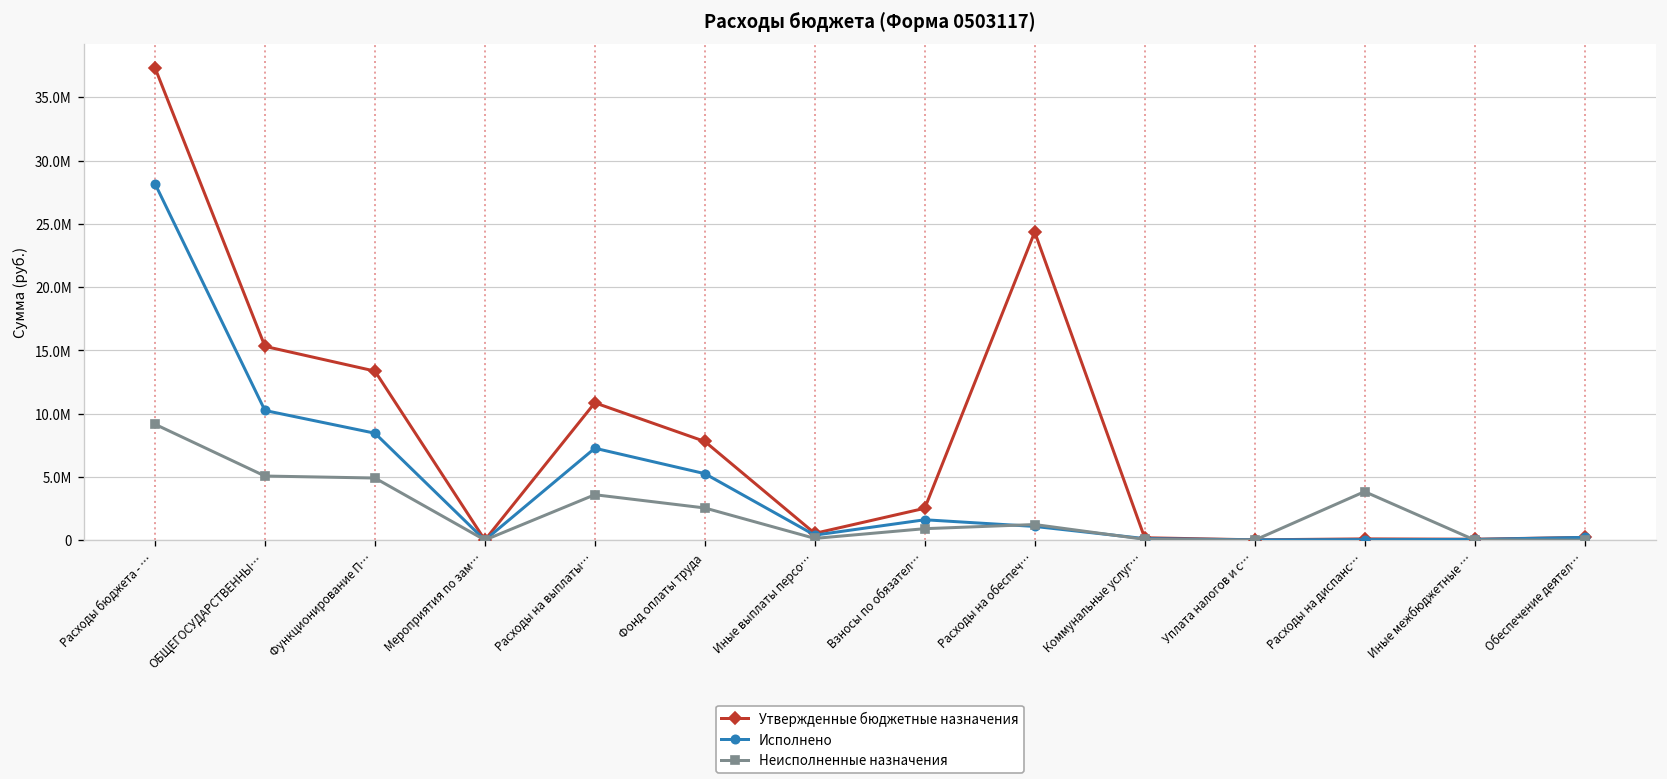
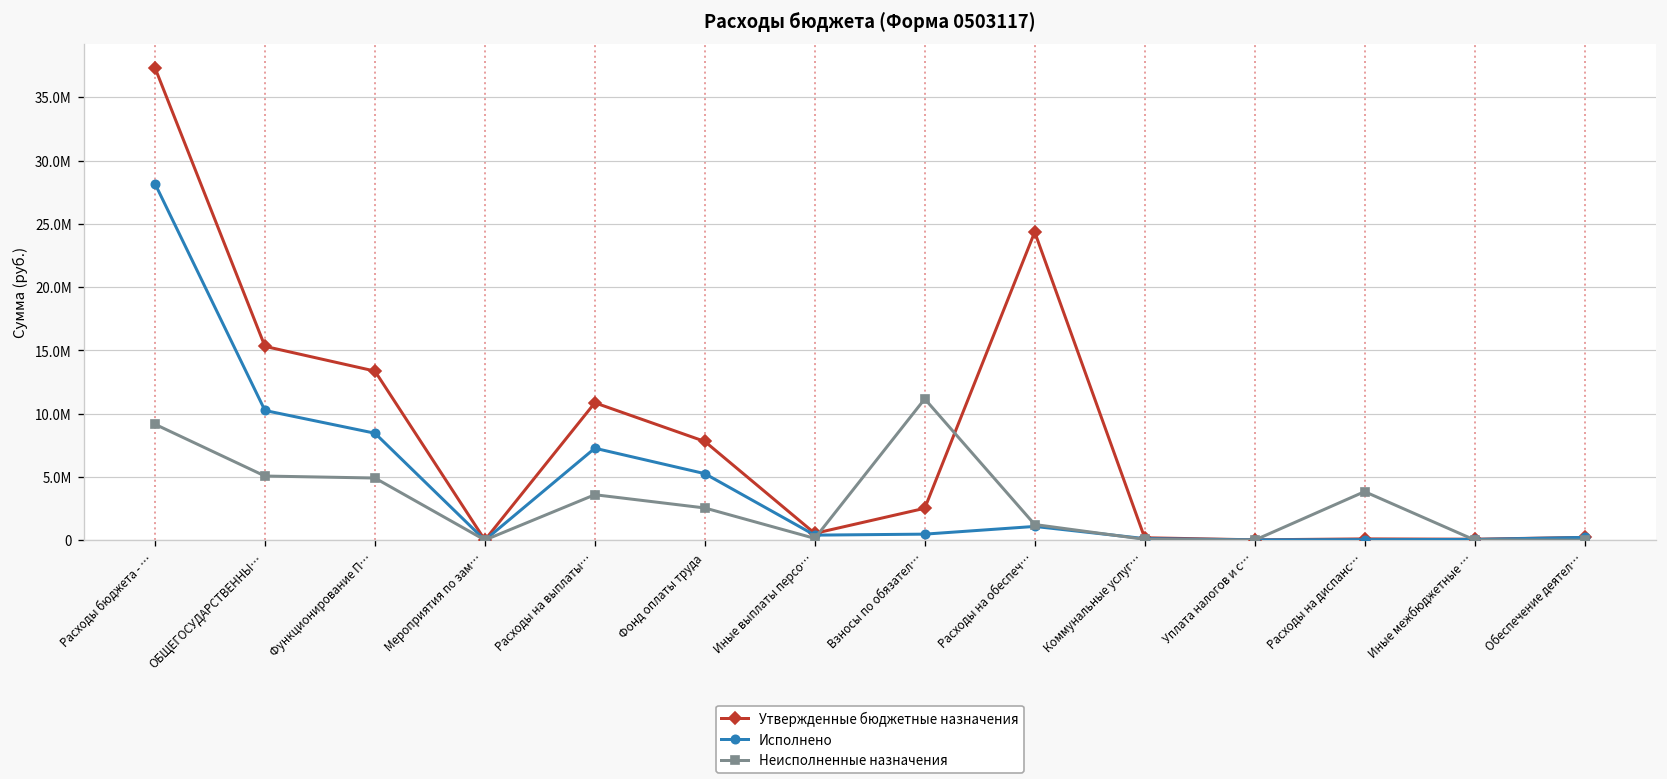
  {
    "Утвержденные бюджетные назначения": {
      "Расходы бюджета - …": "37.3М",
      "ОБЩЕГОСУДАРСТВЕННЫ…": "15.3М",
      "Функционирование П…": "13.4М",
      "Расходы на выплаты…": "10.9М",
      "Фонд оплаты труда": "7.8М",
      "Взносы по обязател…": "2.5М",
      "Расходы на обеспеч…": "24.3М"
    },
    "Исполнено": {
      "Расходы бюджета - …": "28.2М",
      "ОБЩЕГОСУДАРСТВЕННЫ…": "10.2М",
      "Функционирование П…": "8.5М",
      "Расходы на выплаты…": "7.3М",
      "Фонд оплаты труда": "5.3М",
-     "Взносы по обязател…": "1.6М"
+     "Взносы по обязател…": "0.5М"
    },
    "Неисполненные назначения": {
      "Расходы бюджета - …": "9.2М",
      "ОБЩЕГОСУДАРСТВЕННЫ…": "5.1М",
      "Функционирование П…": "4.9М",
      "Расходы на выплаты…": "3.6М",
      "Фонд оплаты труда": "2.5М",
      "Иные выплаты персо…": "0.1М",
-     "Взносы по обязател…": "0.9М",
+     "Взносы по обязател…": "11.2М",
      "Расходы на диспанс…": "3.8М"
    }
  }
